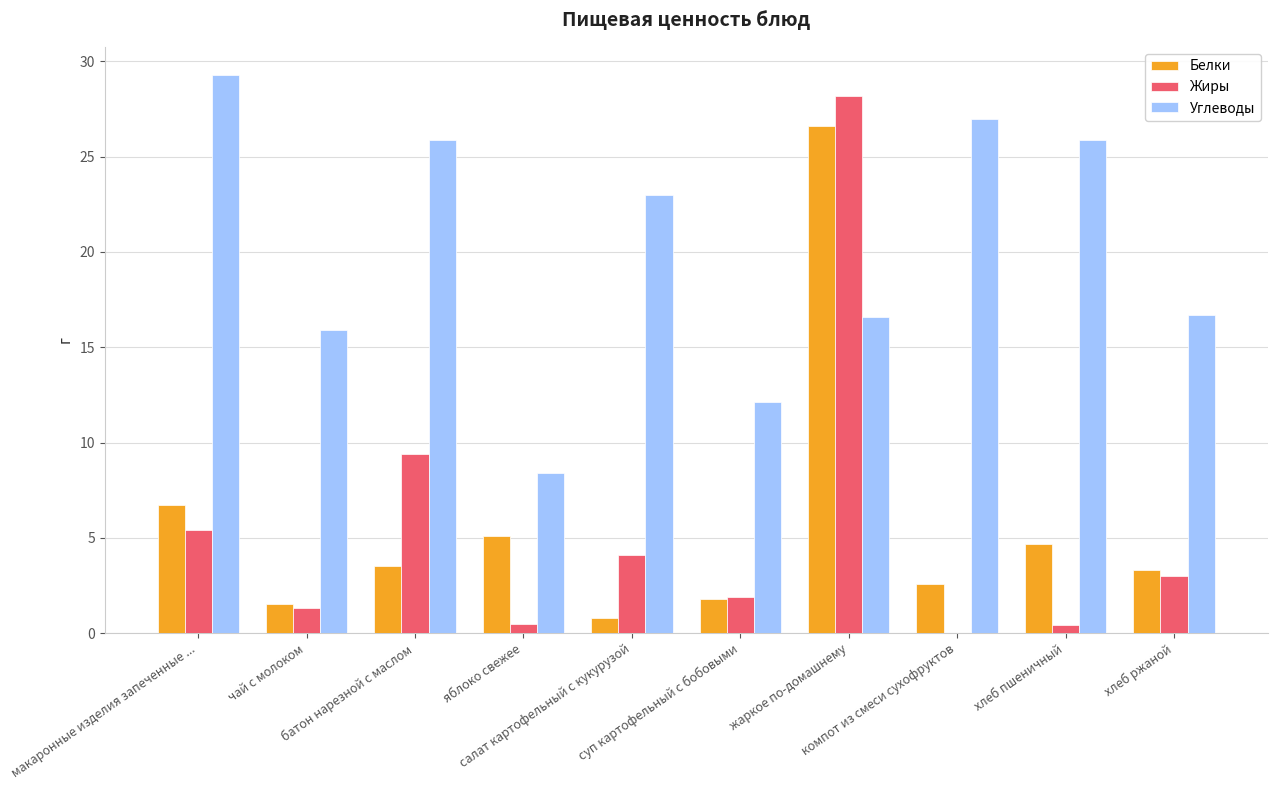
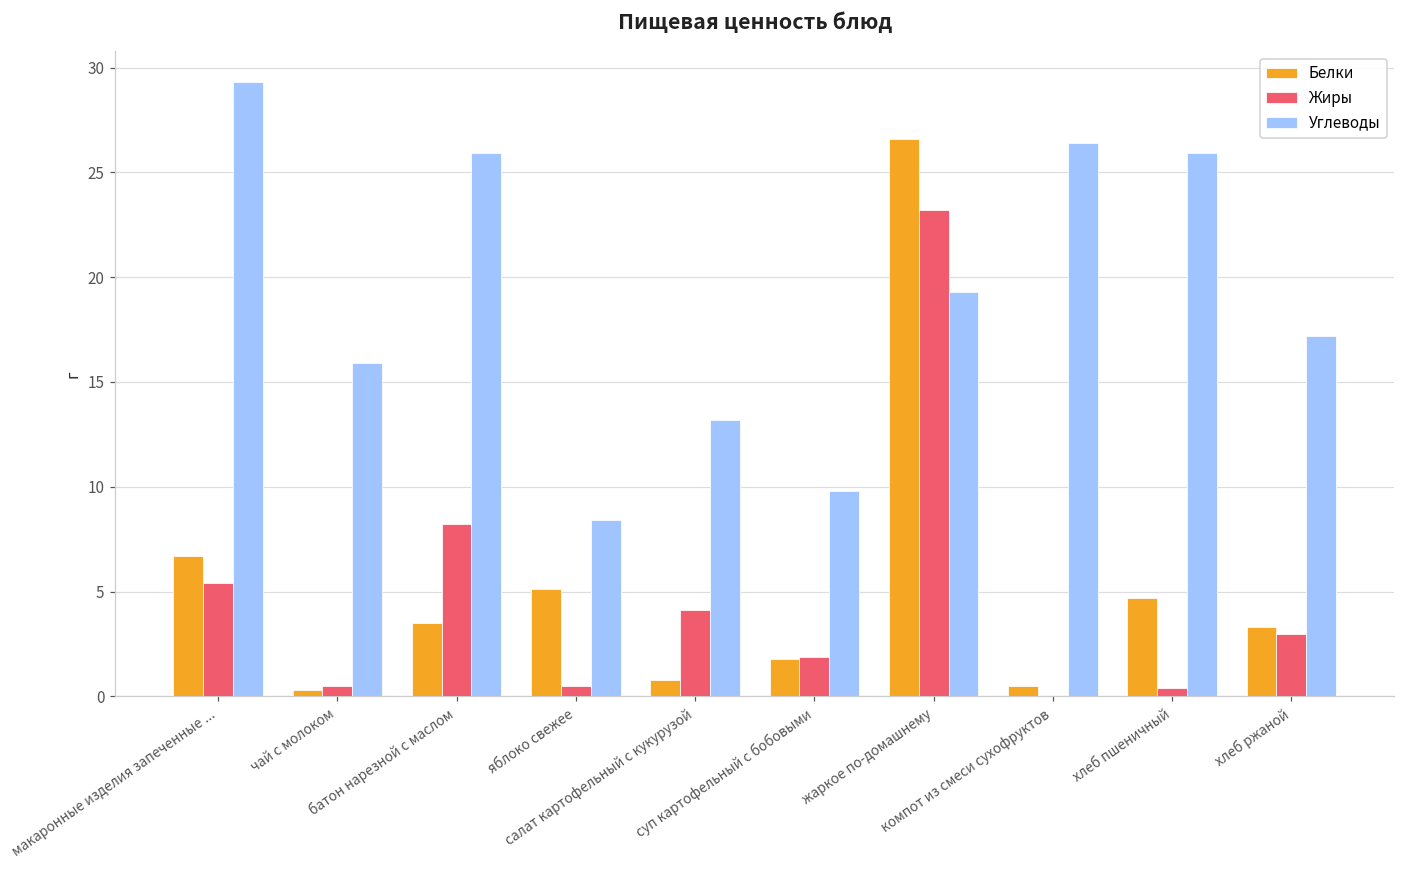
  {
    "Белки": {
      "макаронные изделия запеченные ...": 6.7,
-     "чай с молоком": 1.5,
+     "чай с молоком": 0.3,
      "батон нарезной с маслом": 3.5,
      "яблоко свежее": 5.1,
      "салат картофельный с кукурузой": 0.8,
      "суп картофельный с бобовыми": 1.8,
      "жаркое по-домашнему": 26.6,
-     "компот из смеси сухофруктов": 2.6,
+     "компот из смеси сухофруктов": 0.5,
      "хлеб пшеничный": 4.7,
      "хлеб ржаной": 3.3
    },
    "Жиры": {
      "макаронные изделия запеченные ...": 5.4,
-     "чай с молоком": 1.3,
-     "батон нарезной с маслом": 9.4,
+     "чай с молоком": 0.5,
+     "батон нарезной с маслом": 8.2,
      "яблоко свежее": 0.5,
      "салат картофельный с кукурузой": 4.1,
      "суп картофельный с бобовыми": 1.9,
-     "жаркое по-домашнему": 28.2,
+     "жаркое по-домашнему": 23.2,
      "компот из смеси сухофруктов": 0.0,
      "хлеб пшеничный": 0.4,
      "хлеб ржаной": 3.0
    },
    "Углеводы": {
      "макаронные изделия запеченные ...": 29.3,
      "чай с молоком": 15.9,
      "батон нарезной с маслом": 25.9,
      "яблоко свежее": 8.4,
-     "салат картофельный с кукурузой": 23.0,
-     "суп картофельный с бобовыми": 12.1,
-     "жаркое по-домашнему": 16.6,
-     "компот из смеси сухофруктов": 27.0,
+     "салат картофельный с кукурузой": 13.2,
+     "суп картофельный с бобовыми": 9.8,
+     "жаркое по-домашнему": 19.3,
+     "компот из смеси сухофруктов": 26.4,
      "хлеб пшеничный": 25.9,
-     "хлеб ржаной": 16.7
+     "хлеб ржаной": 17.2
    }
  }
